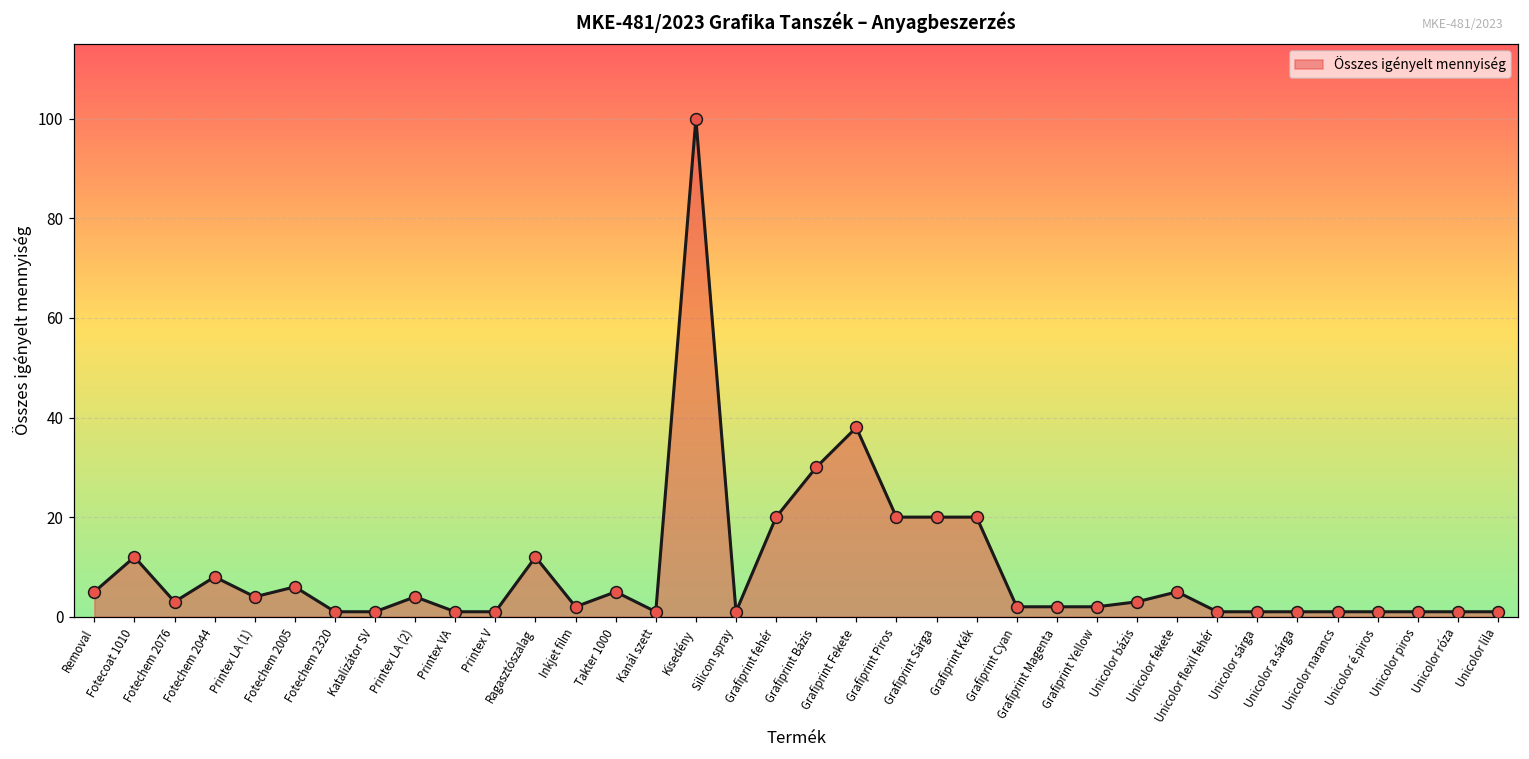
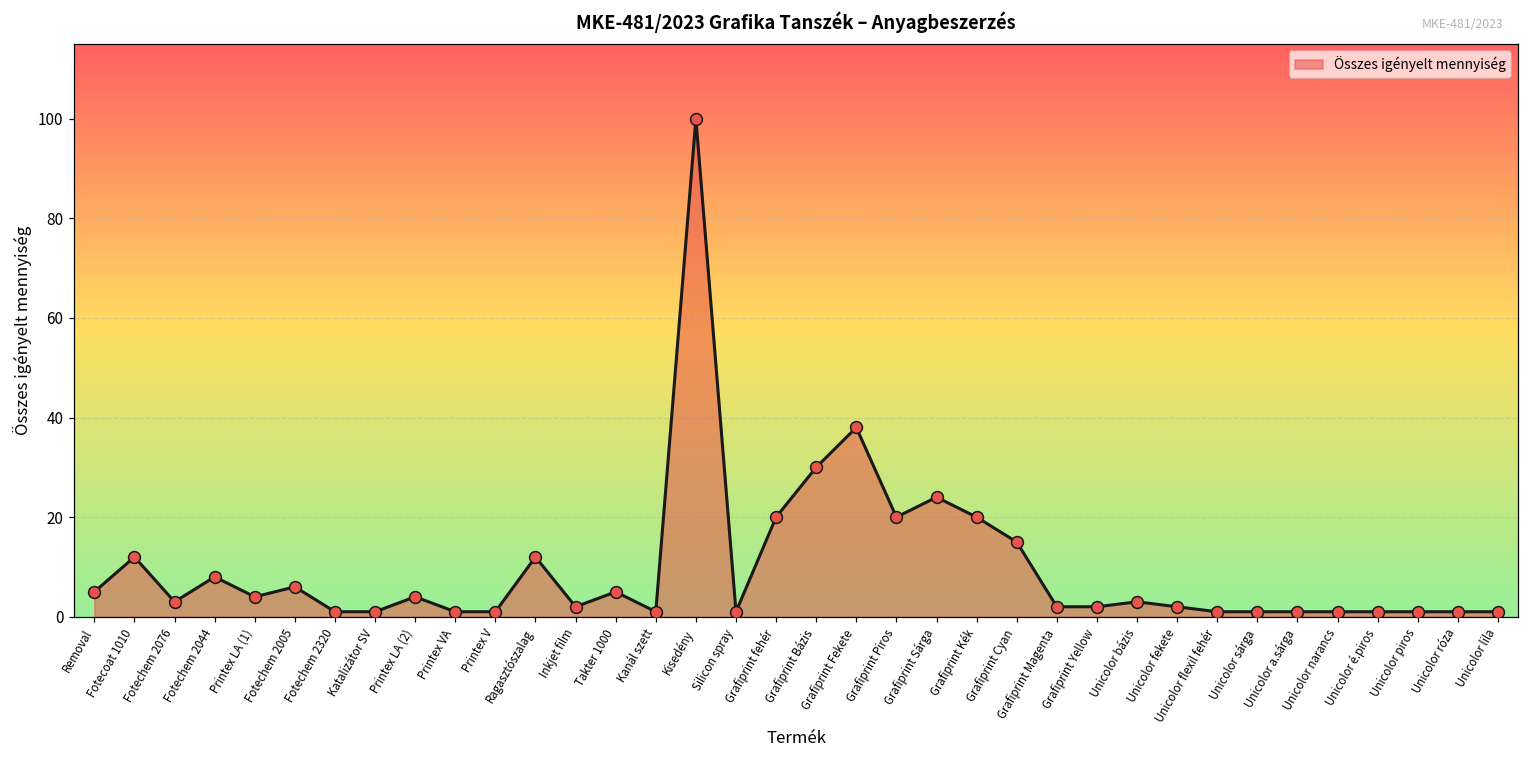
  {
    "Removal": 5,
    "Fotecoat 1010": 12,
    "Fotechem 2076": 3,
    "Fotechem 2044": 8,
    "Printex LA (1)": 4,
    "Fotechem 2005": 6,
    "Fotechem 2320": 1,
    "Katalizátor SV": 1,
    "Printex LA (2)": 4,
    "Printex VA": 1,
    "Printex V": 1,
    "Ragasztószalag": 12,
    "Inkjet film": 2,
    "Takter 1000": 5,
    "Kanál szett": 1,
    "Kisedény": 100,
    "Silicon spray": 1,
    "Grafiprint fehér": 20,
    "Grafiprint Bázis": 30,
    "Grafiprint Fekete": 38,
    "Grafiprint Piros": 20,
-   "Grafiprint Sárga": 20,
+   "Grafiprint Sárga": 24,
    "Grafiprint Kék": 20,
-   "Grafiprint Cyan": 2,
+   "Grafiprint Cyan": 15,
    "Grafiprint Magenta": 2,
    "Grafiprint Yellow": 2,
    "Unicolor bázis": 3,
-   "Unicolor fekete": 5,
+   "Unicolor fekete": 2,
    "Unicolor flexil fehér": 1,
    "Unicolor sárga": 1,
    "Unicolor a.sárga": 1,
    "Unicolor narancs": 1,
    "Unicolor é.piros": 1,
    "Unicolor piros": 1,
    "Unicolor róza": 1,
    "Unicolor lila": 1
  }
